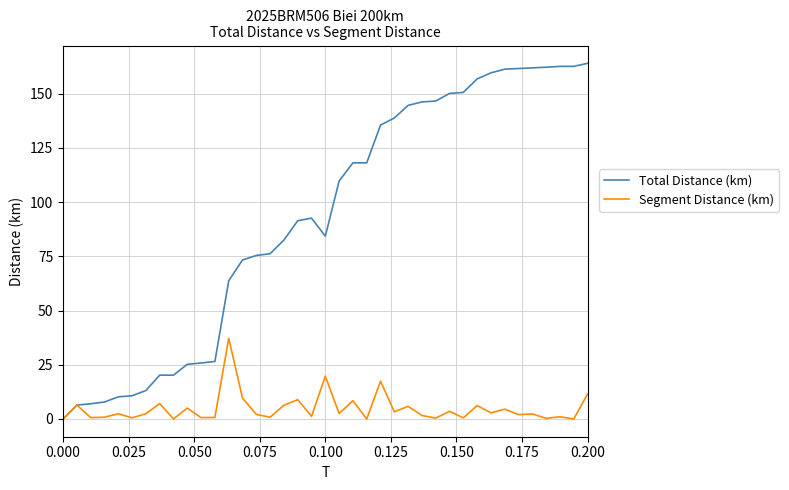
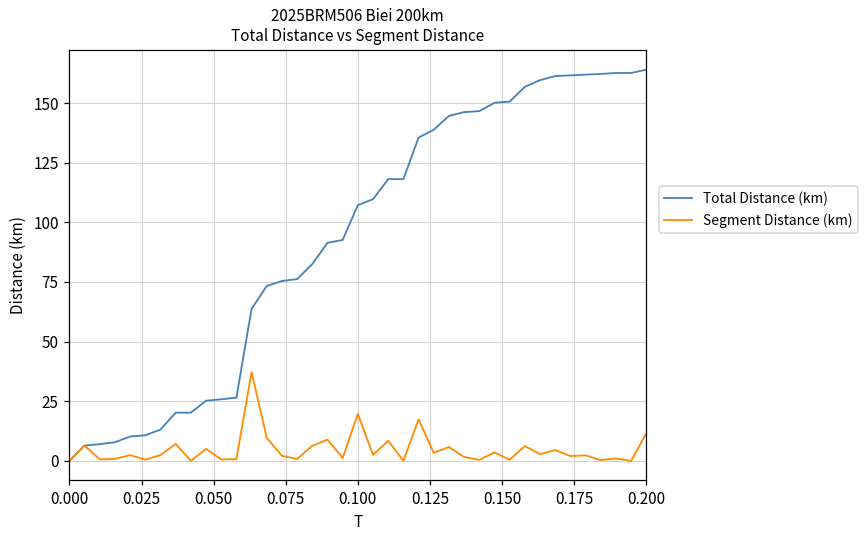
  {
    "Total Distance (km)": {
-     "0.100": 84,
+     "0.100": 107,
      "0.200": 164
    },
    "Segment Distance (km)": {
      "0.100": 20,
      "0.200": 12
    }
  }
